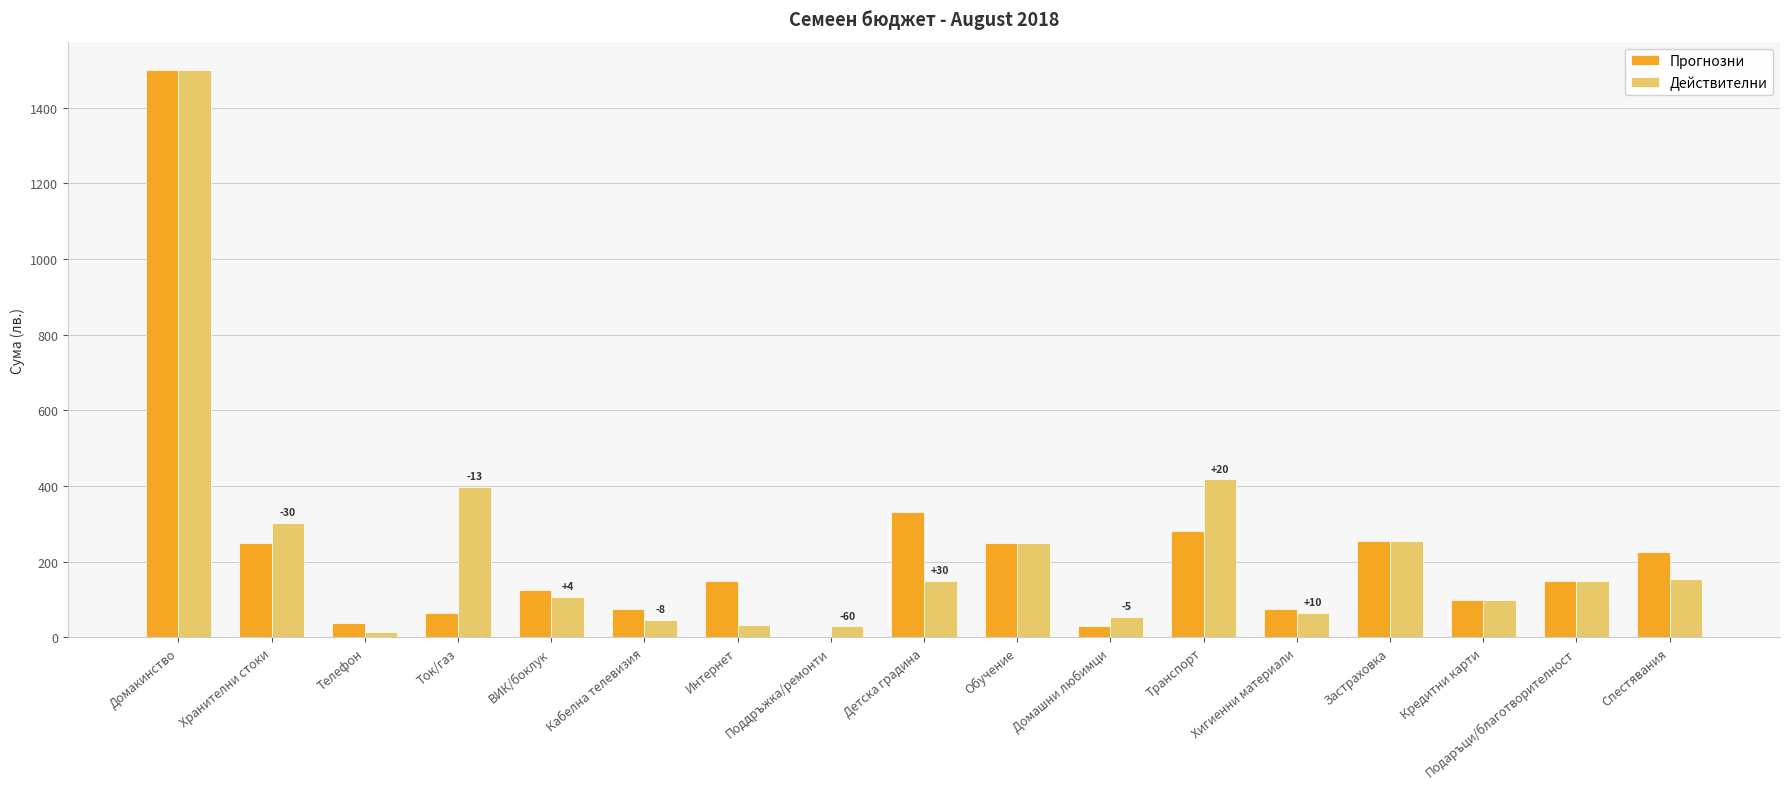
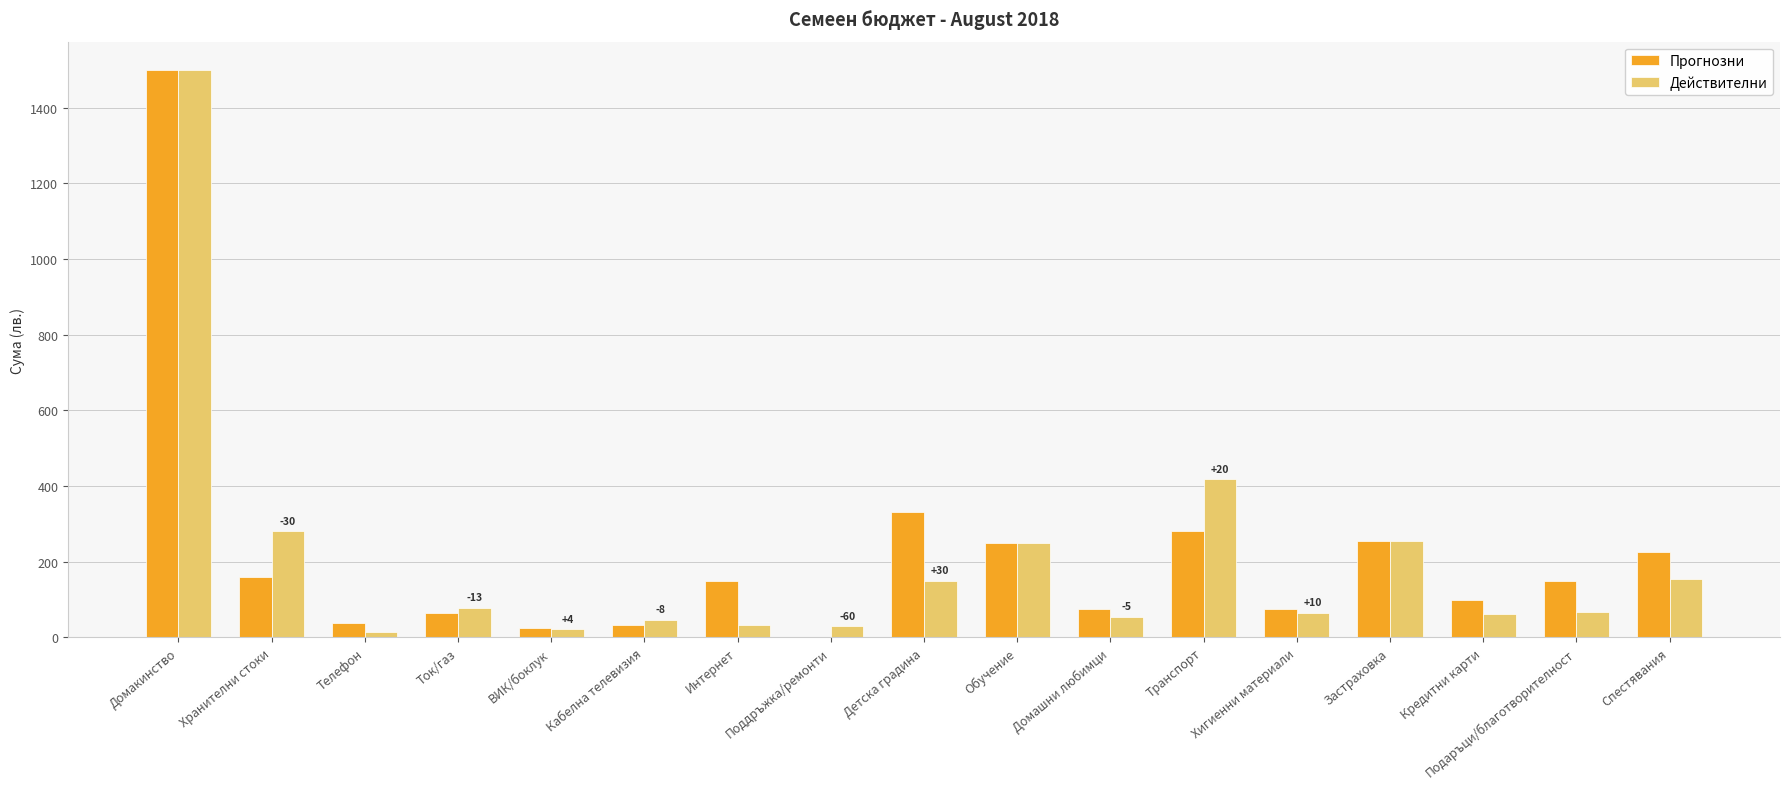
  {
    "Прогнозни": {
      "Домакинство": 1500,
-     "Хранителни стоки": 250,
+     "Хранителни стоки": 160,
      "Телефон": 40,
      "Ток/газ": 70,
-     "ВИК/боклук": 130,
-     "Кабелна телевизия": 80,
+     "ВИК/боклук": 30,
+     "Кабелна телевизия": 30,
      "Интернет": 150,
      "Поддръжка/ремонти": 0,
      "Детска градина": 330,
      "Обучение": 250,
-     "Домашни любимци": 30,
+     "Домашни любимци": 80,
      "Транспорт": 280,
      "Хигиенни материали": 80,
      "Застраховка": 260,
      "Кредитни карти": 100,
      "Подаръци/благотворителност": 150,
      "Спестявания": 230
    },
    "Действителни": {
      "Домакинство": 1500,
-     "Хранителни стоки": 300,
+     "Хранителни стоки": 280,
      "Телефон": 10,
-     "Ток/газ": 400,
-     "ВИК/боклук": 110,
+     "Ток/газ": 80,
+     "ВИК/боклук": 20,
      "Интернет": 30,
      "Обучение": 250,
      "Застраховка": 260,
-     "Кредитни карти": 100,
-     "Подаръци/благотворителност": 150,
+     "Кредитни карти": 60,
+     "Подаръци/благотворителност": 70,
      "Спестявания": 150
    }
  }
